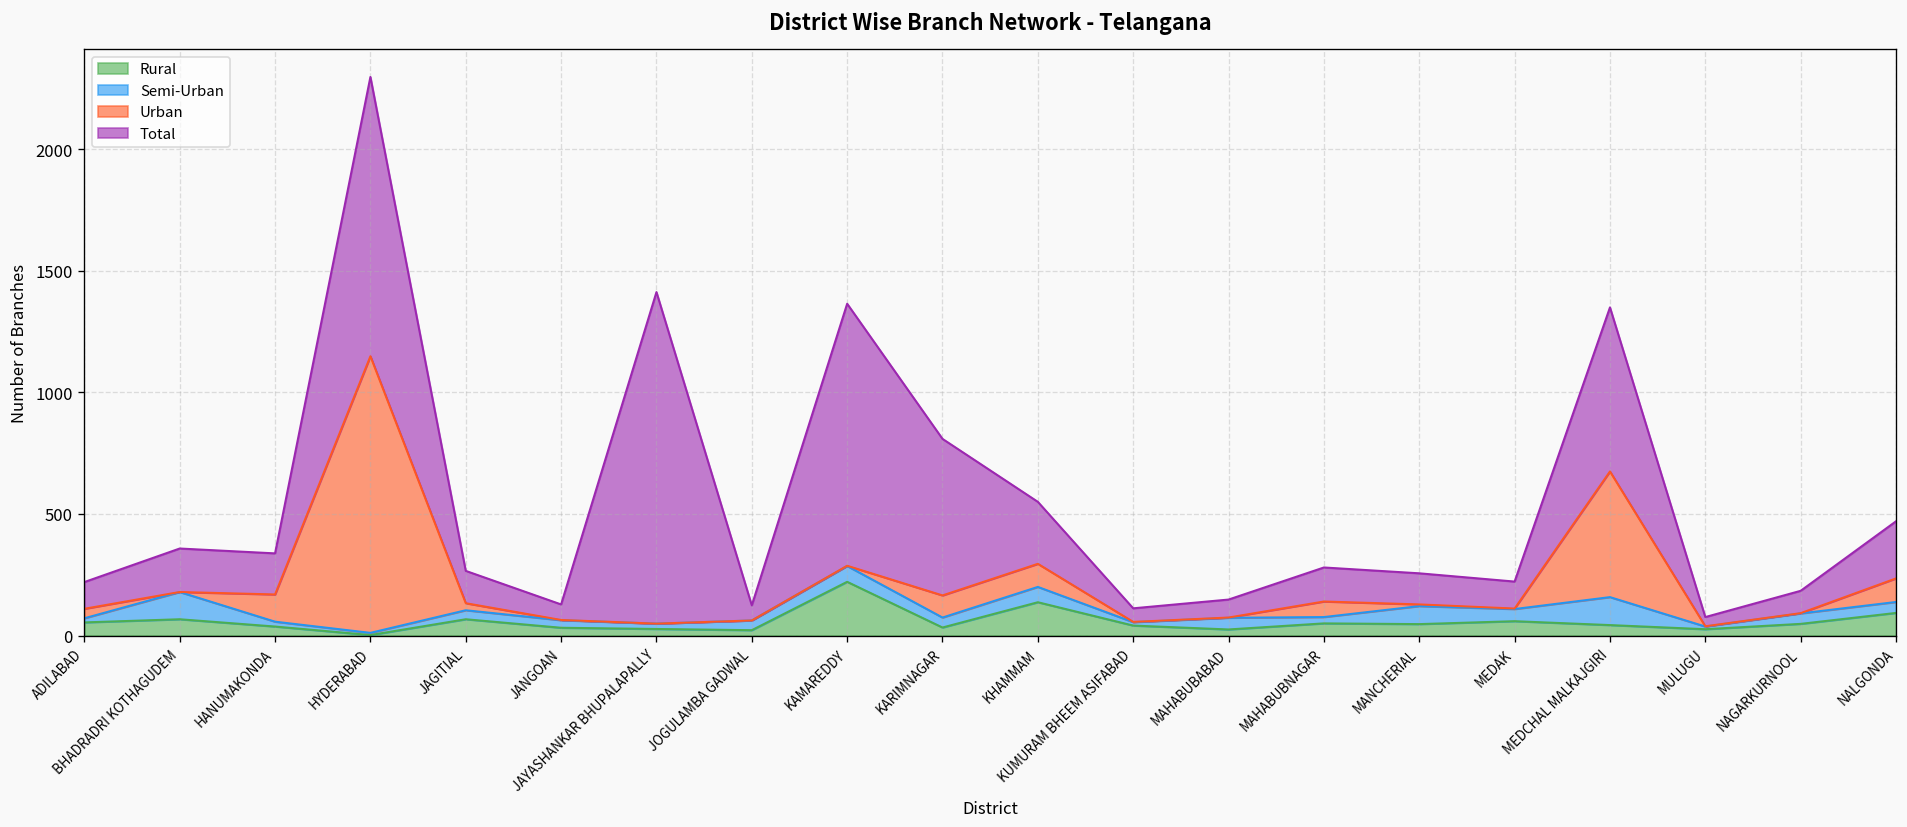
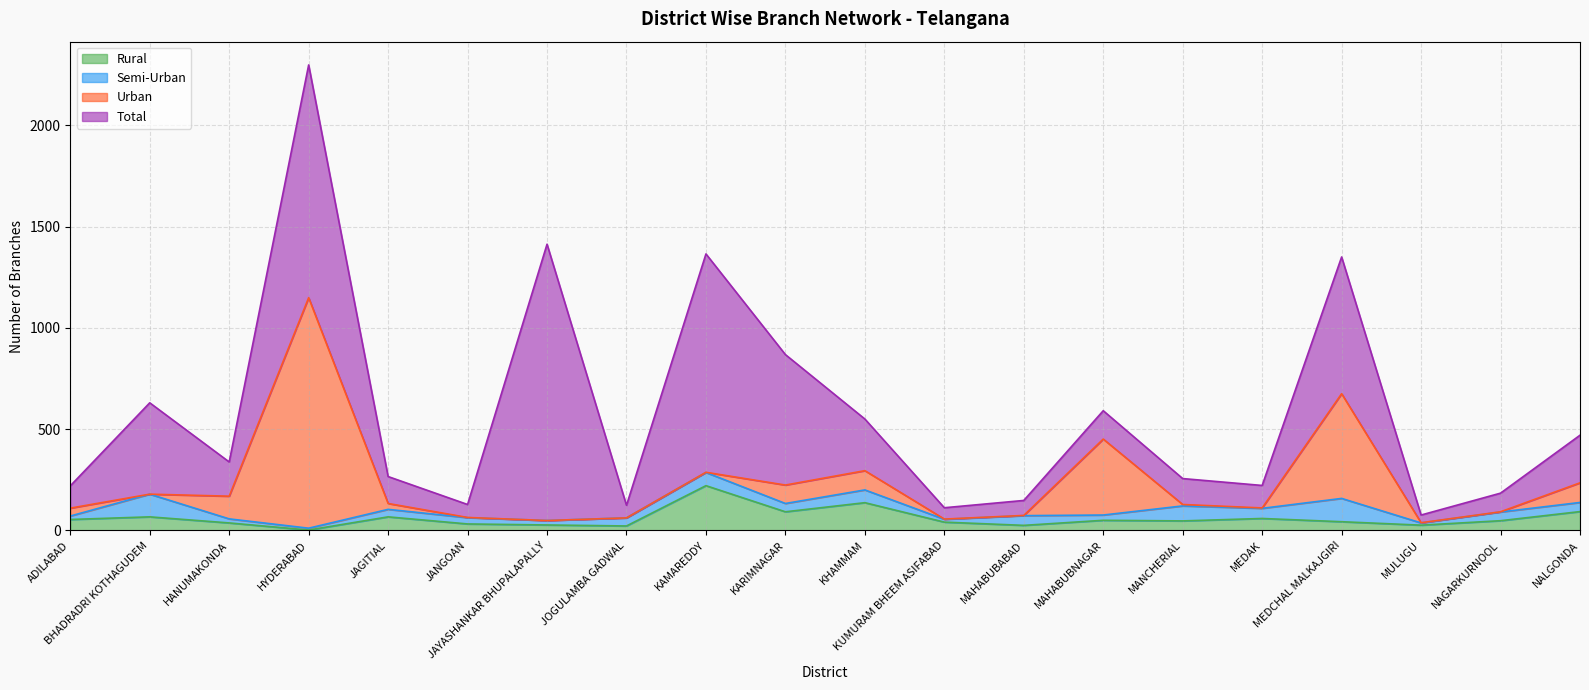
  {
    "Rural": {
      "ADILABAD": 50,
      "BHADRADRI KOTHAGUDEM": 70,
      "HANUMAKONDA": 40,
      "JAGITIAL": 70,
      "JANGOAN": 30,
      "JAYASHANKAR BHUPALAPALLY": 30,
      "JOGULAMBA GADWAL": 20,
      "KAMAREDDY": 220,
-     "KARIMNAGAR": 30,
+     "KARIMNAGAR": 90,
      "KHAMMAM": 140,
      "KUMURAM BHEEM ASIFABAD": 40,
      "MAHABUBABAD": 30,
      "MAHABUBNAGAR": 50,
      "MANCHERIAL": 50,
      "MEDAK": 60,
      "MEDCHAL MALKAJGIRI": 40,
      "NAGARKURNOOL": 50,
      "NALGONDA": 90
    },
    "Semi-Urban": {
      "ADILABAD": 20,
      "HANUMAKONDA": 20,
      "JAGITIAL": 40,
      "KARIMNAGAR": 40,
      "KHAMMAM": 60,
      "MAHABUBNAGAR": 30,
      "MEDCHAL MALKAJGIRI": 120,
      "NALGONDA": 50
    },
    "Urban": {
      "ADILABAD": 40,
      "HANUMAKONDA": 110,
      "HYDERABAD": 1140,
      "JAGITIAL": 30,
      "KARIMNAGAR": 90,
      "KHAMMAM": 100,
-     "MAHABUBNAGAR": 60,
+     "MAHABUBNAGAR": 380,
      "MEDCHAL MALKAJGIRI": 520,
      "NALGONDA": 100
    },
    "Total": {
      "ADILABAD": 110,
-     "BHADRADRI KOTHAGUDEM": 180,
+     "BHADRADRI KOTHAGUDEM": 450,
      "HANUMAKONDA": 170,
      "HYDERABAD": 1150,
      "JAGITIAL": 130,
      "JANGOAN": 60,
      "JAYASHANKAR BHUPALAPALLY": 1360,
      "JOGULAMBA GADWAL": 60,
      "KAMAREDDY": 1080,
      "KARIMNAGAR": 640,
      "KHAMMAM": 260,
      "KUMURAM BHEEM ASIFABAD": 60,
      "MAHABUBABAD": 70,
      "MAHABUBNAGAR": 140,
      "MANCHERIAL": 130,
      "MEDAK": 110,
      "MEDCHAL MALKAJGIRI": 680,
      "MULUGU": 40,
      "NAGARKURNOOL": 90,
      "NALGONDA": 240
    }
  }
